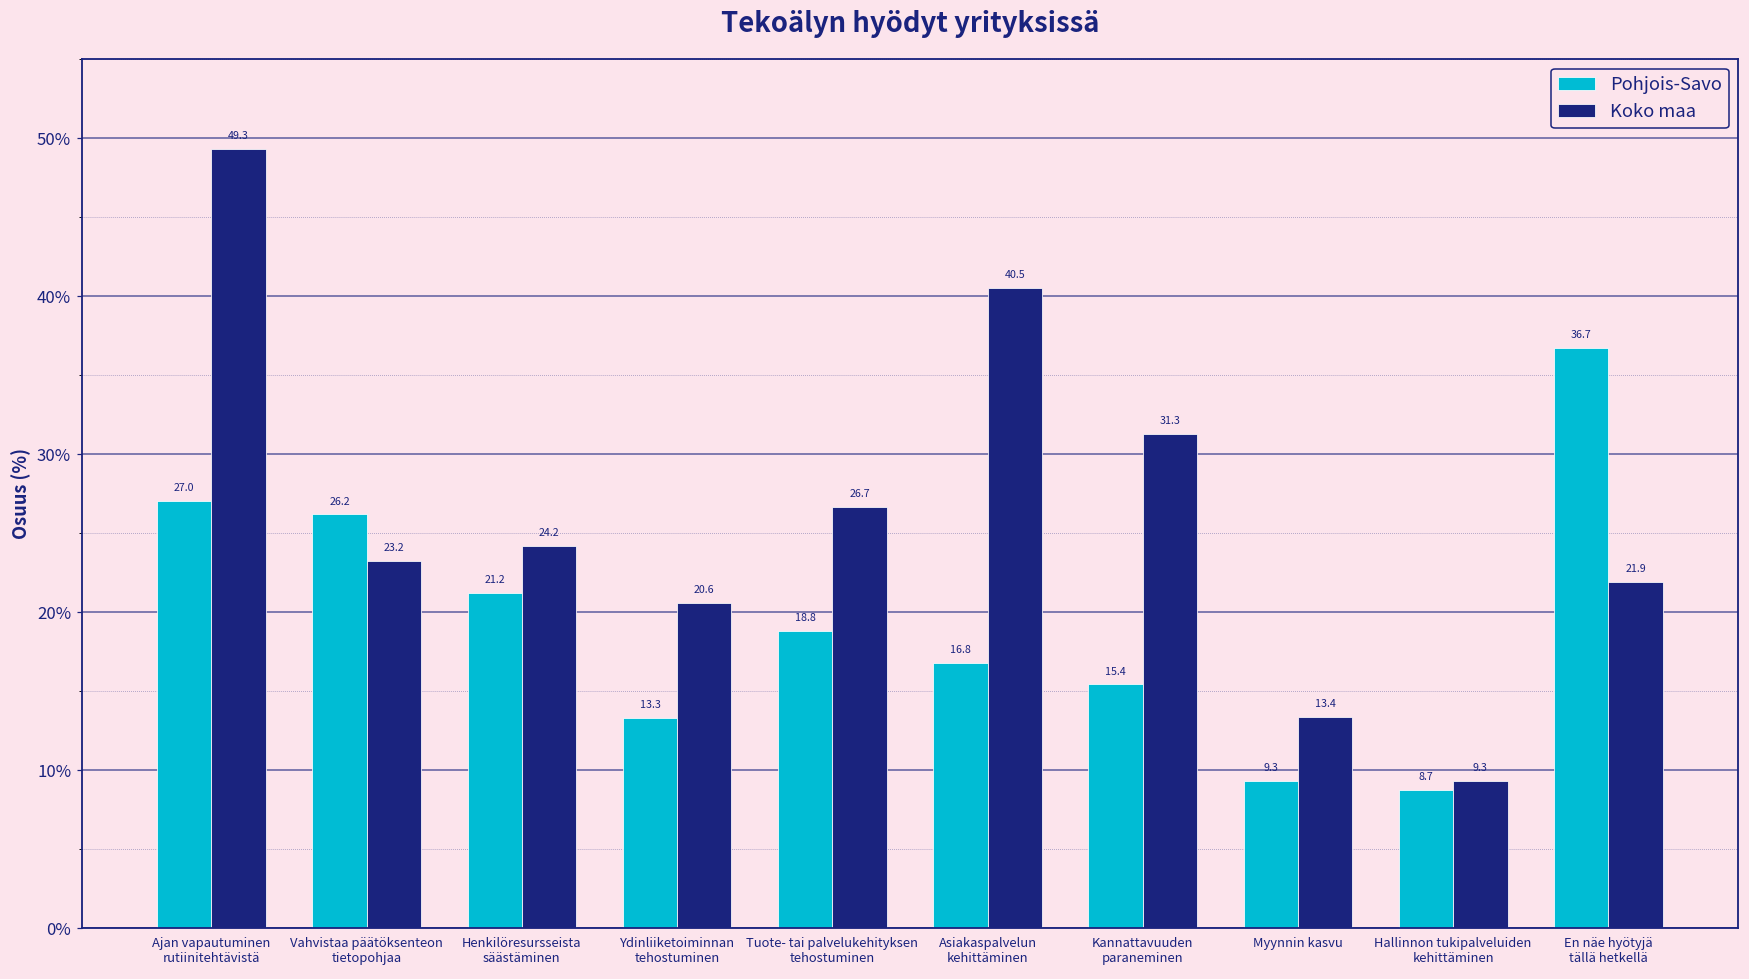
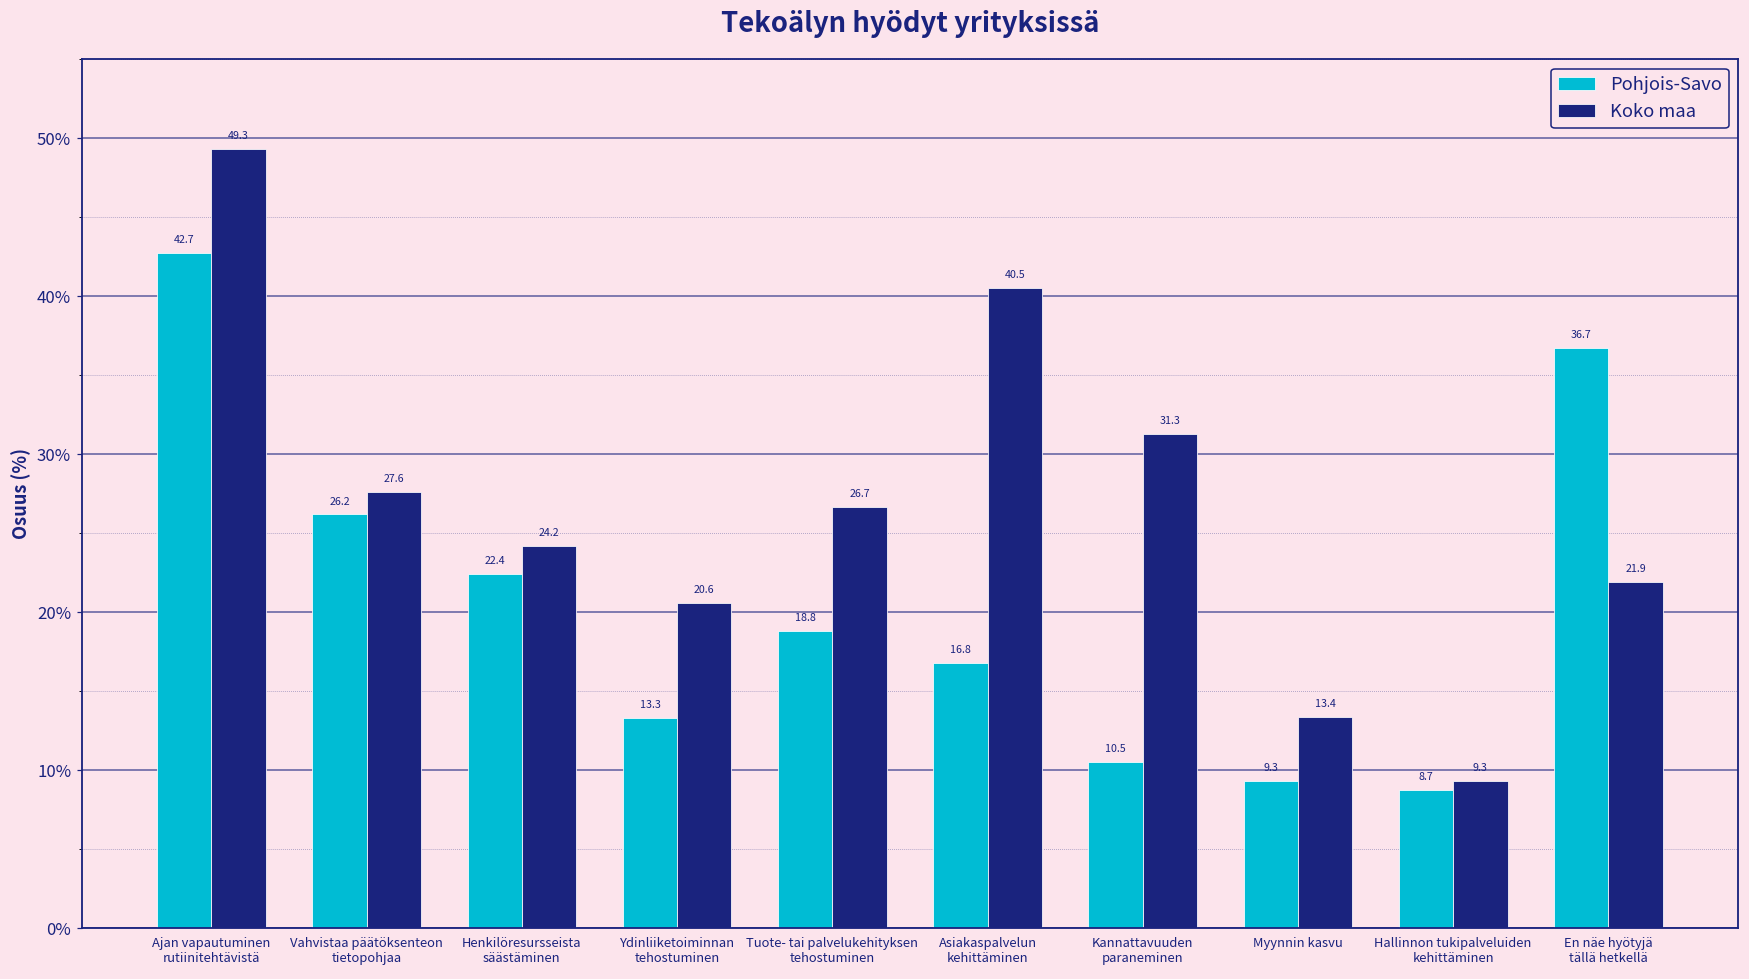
  {
    "Pohjois-Savo": {
-     "Ajan vapautuminen rutiinitehtävistä": 27.0,
+     "Ajan vapautuminen rutiinitehtävistä": 42.7,
      "Vahvistaa päätöksenteon tietopohjaa": 26.2,
-     "Henkilöresursseista säästäminen": 21.2,
+     "Henkilöresursseista säästäminen": 22.4,
      "Ydinliiketoiminnan tehostuminen": 13.3,
      "Tuote- tai palvelukehityksen tehostuminen": 18.8,
      "Asiakaspalvelun kehittäminen": 16.8,
-     "Kannattavuuden paraneminen": 15.4,
+     "Kannattavuuden paraneminen": 10.5,
      "Myynnin kasvu": 9.3,
      "Hallinnon tukipalveluiden kehittäminen": 8.7,
      "En näe hyötyjä tällä hetkellä": 36.7
    },
    "Koko maa": {
      "Ajan vapautuminen rutiinitehtävistä": 49.3,
-     "Vahvistaa päätöksenteon tietopohjaa": 23.2,
+     "Vahvistaa päätöksenteon tietopohjaa": 27.6,
      "Henkilöresursseista säästäminen": 24.2,
      "Ydinliiketoiminnan tehostuminen": 20.6,
      "Tuote- tai palvelukehityksen tehostuminen": 26.7,
      "Asiakaspalvelun kehittäminen": 40.5,
      "Kannattavuuden paraneminen": 31.3,
      "Myynnin kasvu": 13.4,
      "Hallinnon tukipalveluiden kehittäminen": 9.3,
      "En näe hyötyjä tällä hetkellä": 21.9
    }
  }
